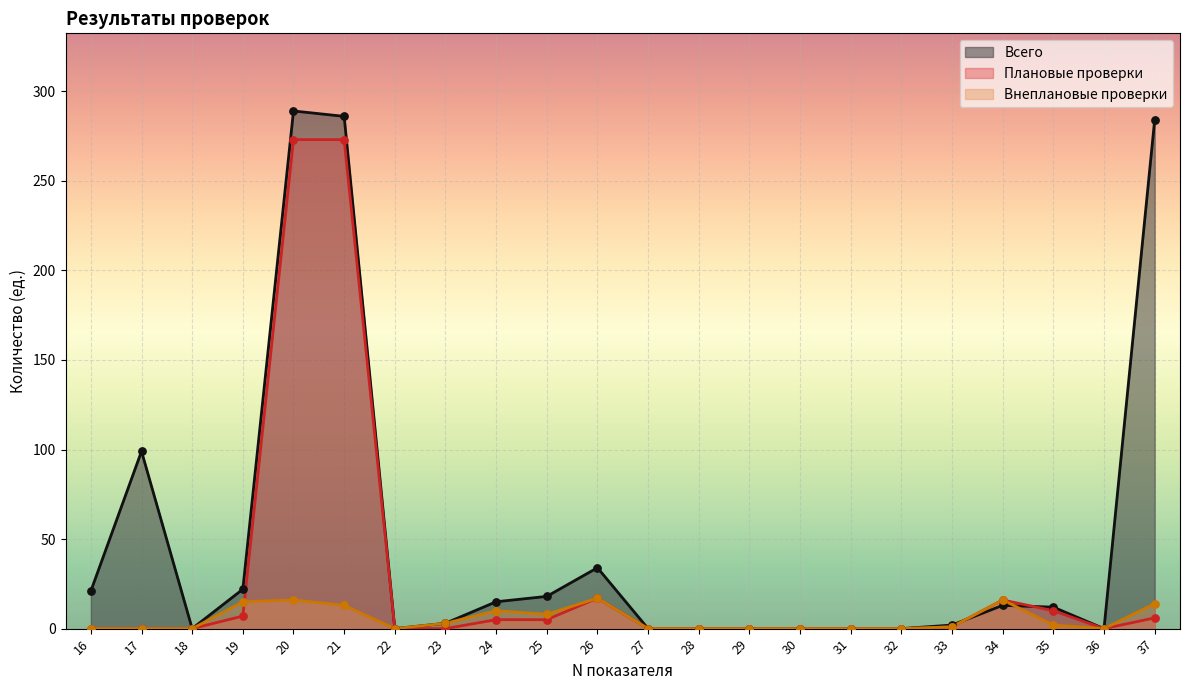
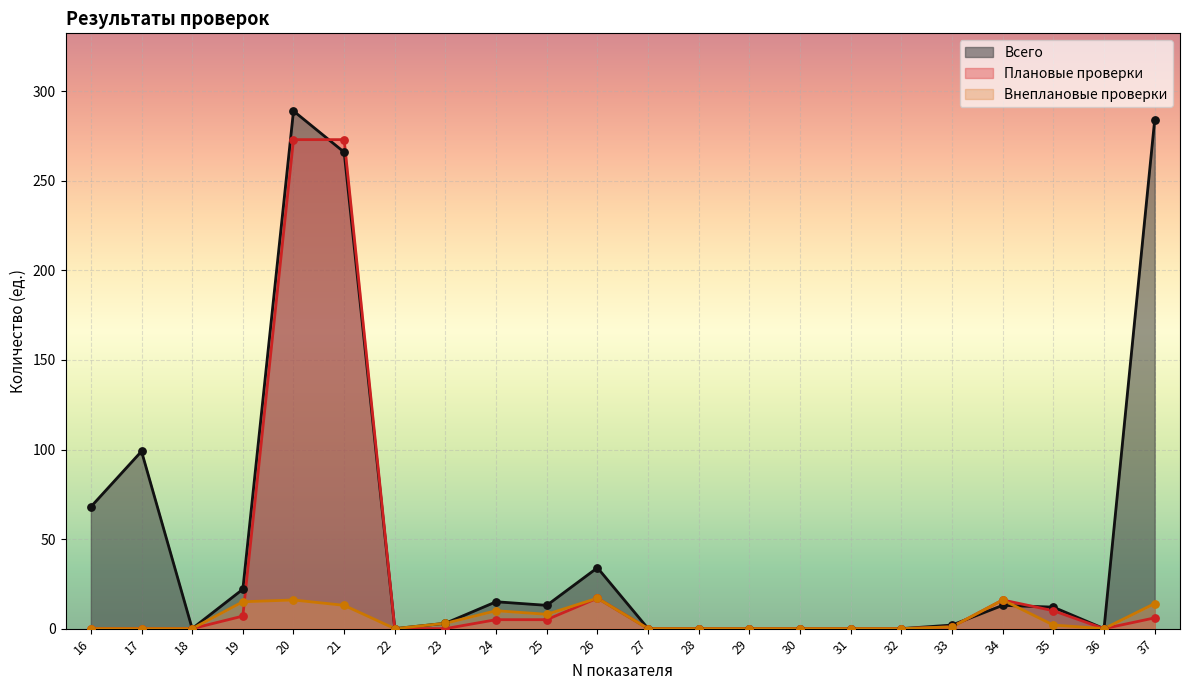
  {
    "Всего": {
-     "16": 21,
+     "16": 68,
      "17": 99,
      "19": 22,
      "20": 289,
-     "21": 286,
+     "21": 266,
      "24": 15,
-     "25": 18,
+     "25": 13,
      "26": 34,
      "34": 13,
      "35": 12,
      "37": 284
    }
  }
